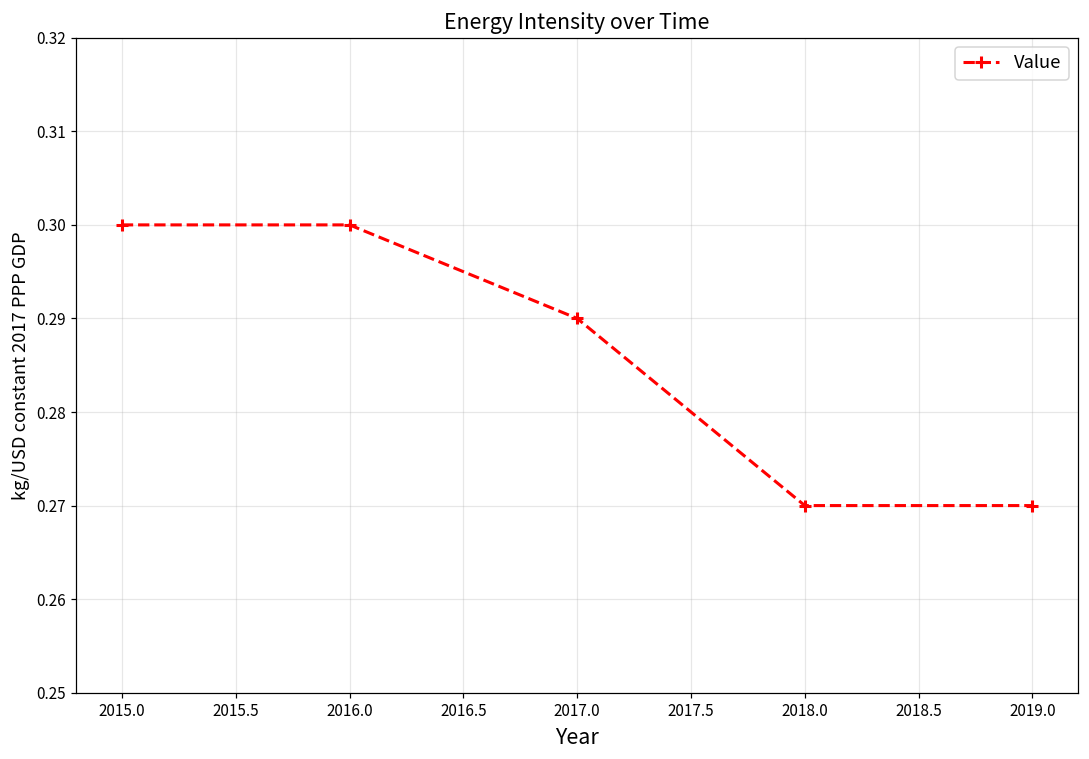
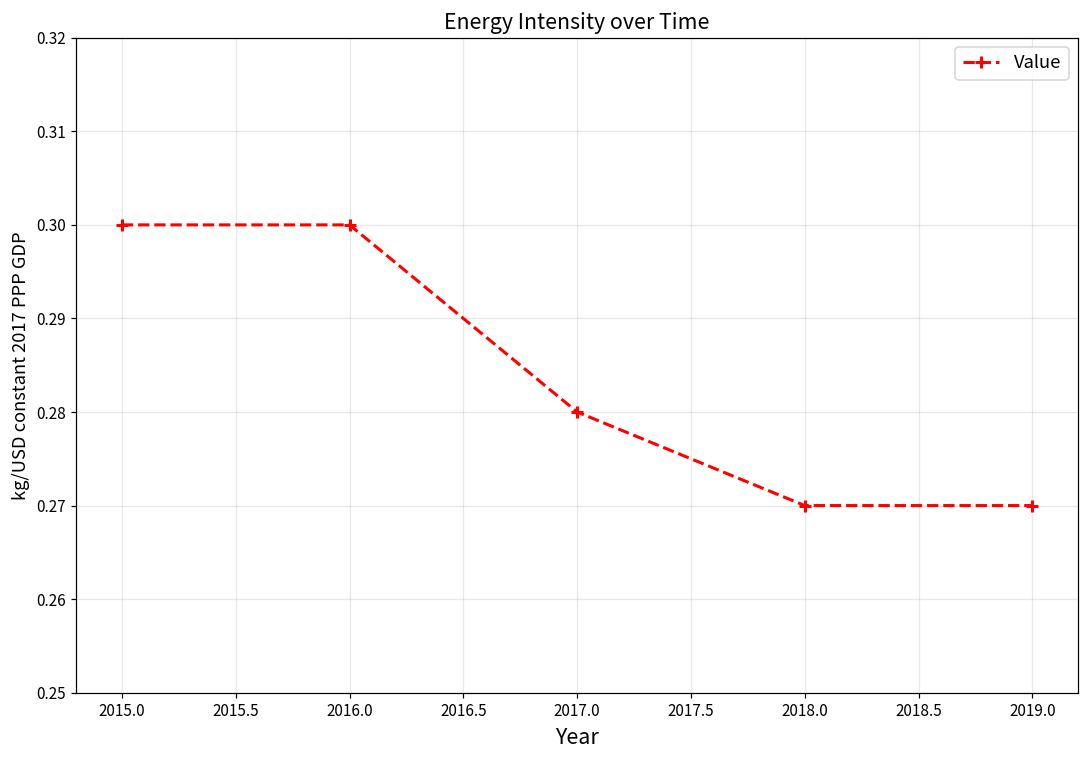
  {
    "2015.0": 0.30,
    "2016.0": 0.30,
-   "2017.0": 0.29,
+   "2017.0": 0.28,
    "2018.0": 0.27,
    "2019.0": 0.27
  }
